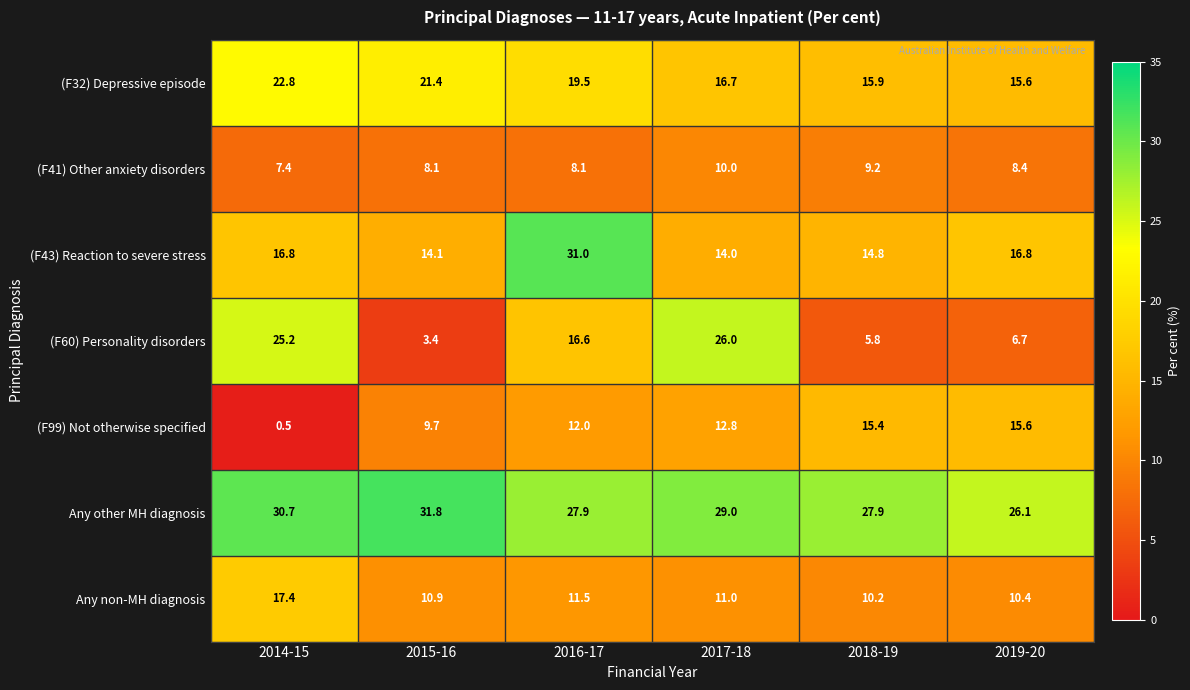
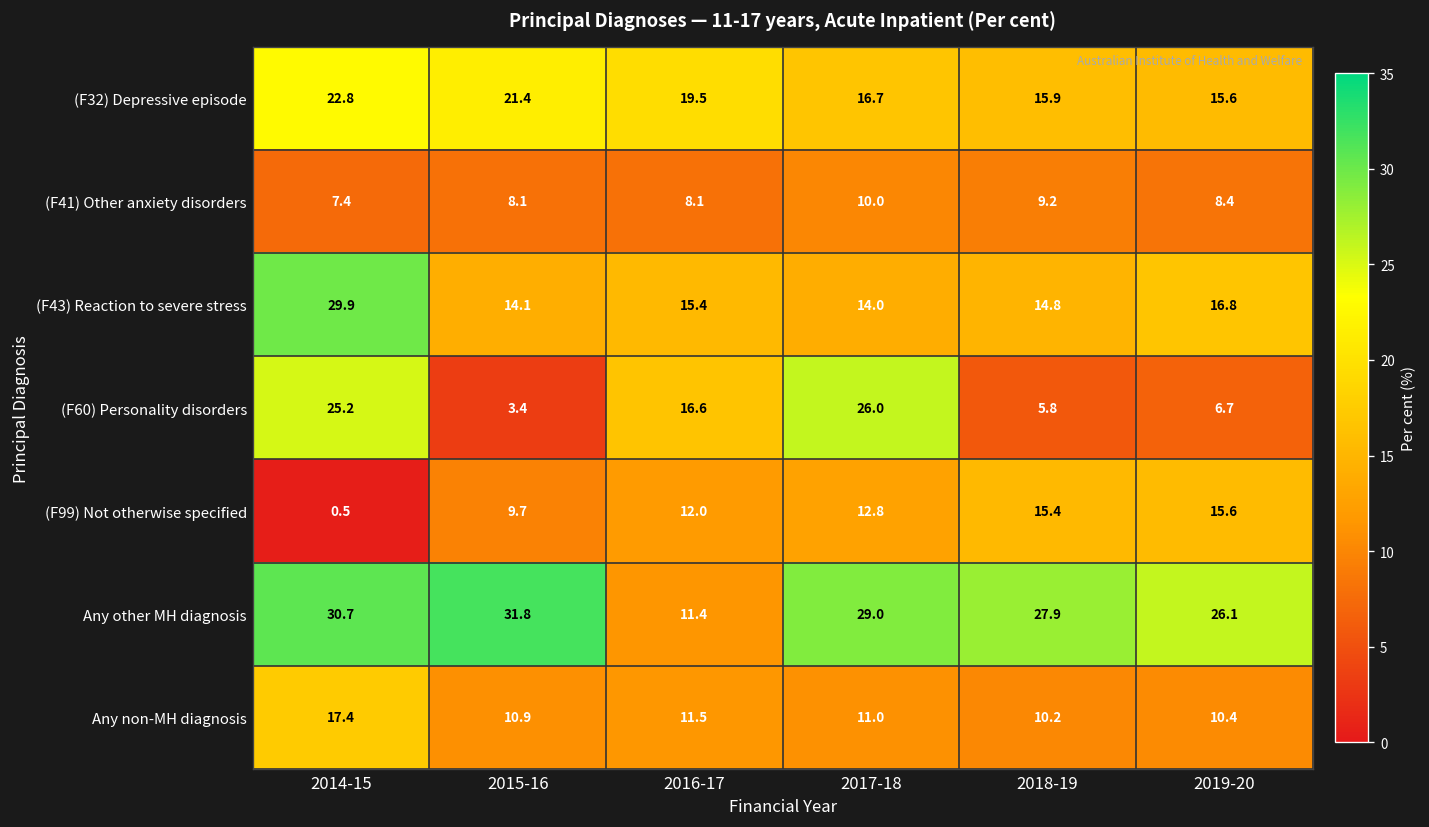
  {
    "(F32) Depressive episode": {
      "2014-15": 22.8,
      "2015-16": 21.4,
      "2016-17": 19.5,
      "2017-18": 16.7,
      "2018-19": 15.9
    },
    "(F41) Other anxiety disorders": {
      "2014-15": 7.4,
      "2015-16": 8.1,
      "2016-17": 8.1,
      "2017-18": 10.0,
      "2018-19": 9.2,
      "2019-20": 8.4
    },
    "(F43) Reaction to severe stress": {
-     "2014-15": 16.8,
+     "2014-15": 29.9,
      "2015-16": 14.1,
-     "2016-17": 31.0,
+     "2016-17": 15.4,
      "2017-18": 14.0,
      "2018-19": 14.8,
      "2019-20": 16.8
    },
    "(F60) Personality disorders": {
      "2014-15": 25.2,
      "2015-16": 3.4,
      "2016-17": 16.6,
      "2017-18": 26.0,
      "2018-19": 5.8,
      "2019-20": 6.7
    },
    "(F99) Not otherwise specified": {
      "2014-15": 0.5,
      "2015-16": 9.7,
      "2016-17": 12.0,
      "2017-18": 12.8,
      "2018-19": 15.4,
      "2019-20": 15.6
    },
    "Any other MH diagnosis": {
      "2014-15": 30.7,
      "2015-16": 31.8,
-     "2016-17": 27.9,
+     "2016-17": 11.4,
      "2017-18": 29.0,
      "2018-19": 27.9,
      "2019-20": 26.1
    },
    "Any non-MH diagnosis": {
      "2014-15": 17.4,
      "2015-16": 10.9,
      "2016-17": 11.5,
      "2017-18": 11.0,
      "2018-19": 10.2,
      "2019-20": 10.4
    }
  }
